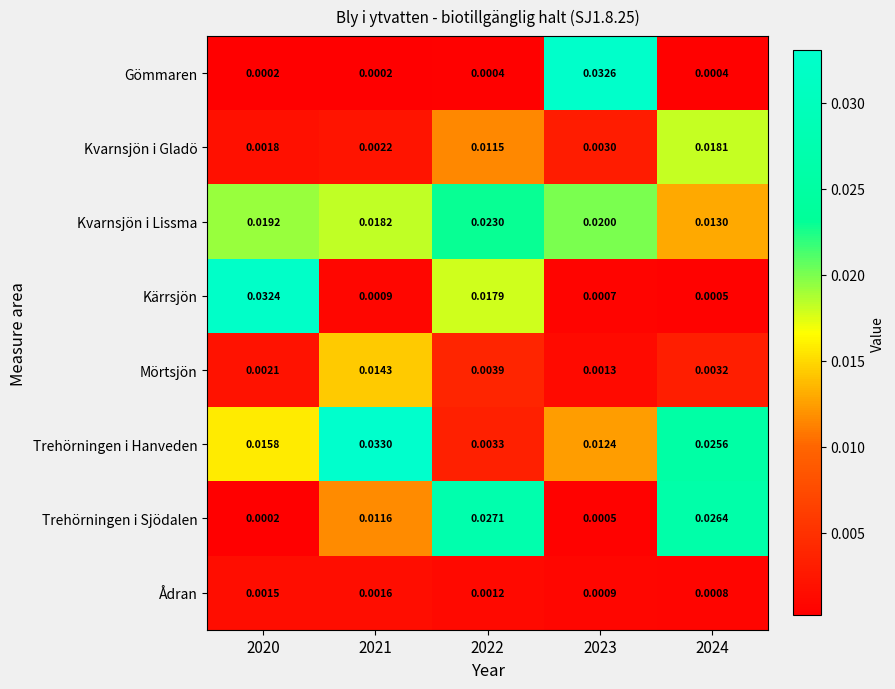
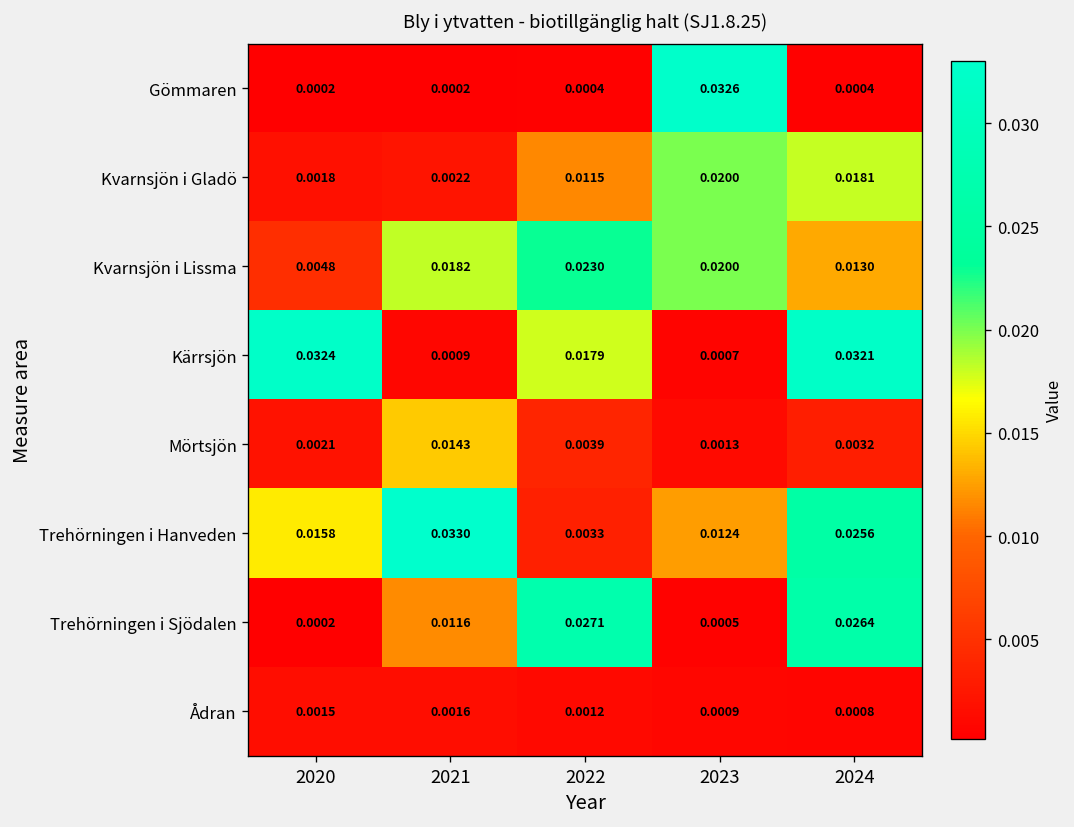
  {
    "Gömmaren": {
      "2020": 0.0002,
      "2021": 0.0002,
      "2022": 0.0004,
      "2023": 0.0326,
      "2024": 0.0004
    },
    "Kvarnsjön i Gladö": {
      "2020": 0.0018,
      "2021": 0.0022,
      "2022": 0.0115,
-     "2023": 0.0030,
+     "2023": 0.0200,
      "2024": 0.0181
    },
    "Kvarnsjön i Lissma": {
-     "2020": 0.0192,
+     "2020": 0.0048,
      "2021": 0.0182,
      "2022": 0.0230,
      "2023": 0.0200,
      "2024": 0.0130
    },
    "Kärrsjön": {
      "2020": 0.0324,
      "2021": 0.0009,
      "2022": 0.0179,
      "2023": 0.0007,
-     "2024": 0.0005
+     "2024": 0.0321
    },
    "Mörtsjön": {
      "2020": 0.0021,
      "2021": 0.0143,
      "2022": 0.0039,
      "2023": 0.0013,
      "2024": 0.0032
    },
    "Trehörningen i Hanveden": {
      "2020": 0.0158,
      "2021": 0.0330,
      "2022": 0.0033,
      "2023": 0.0124,
      "2024": 0.0256
    },
    "Trehörningen i Sjödalen": {
      "2020": 0.0002,
      "2021": 0.0116,
      "2022": 0.0271,
      "2023": 0.0005,
      "2024": 0.0264
    },
    "Ådran": {
      "2020": 0.0015,
      "2021": 0.0016,
      "2022": 0.0012,
      "2023": 0.0009,
      "2024": 0.0008
    }
  }
